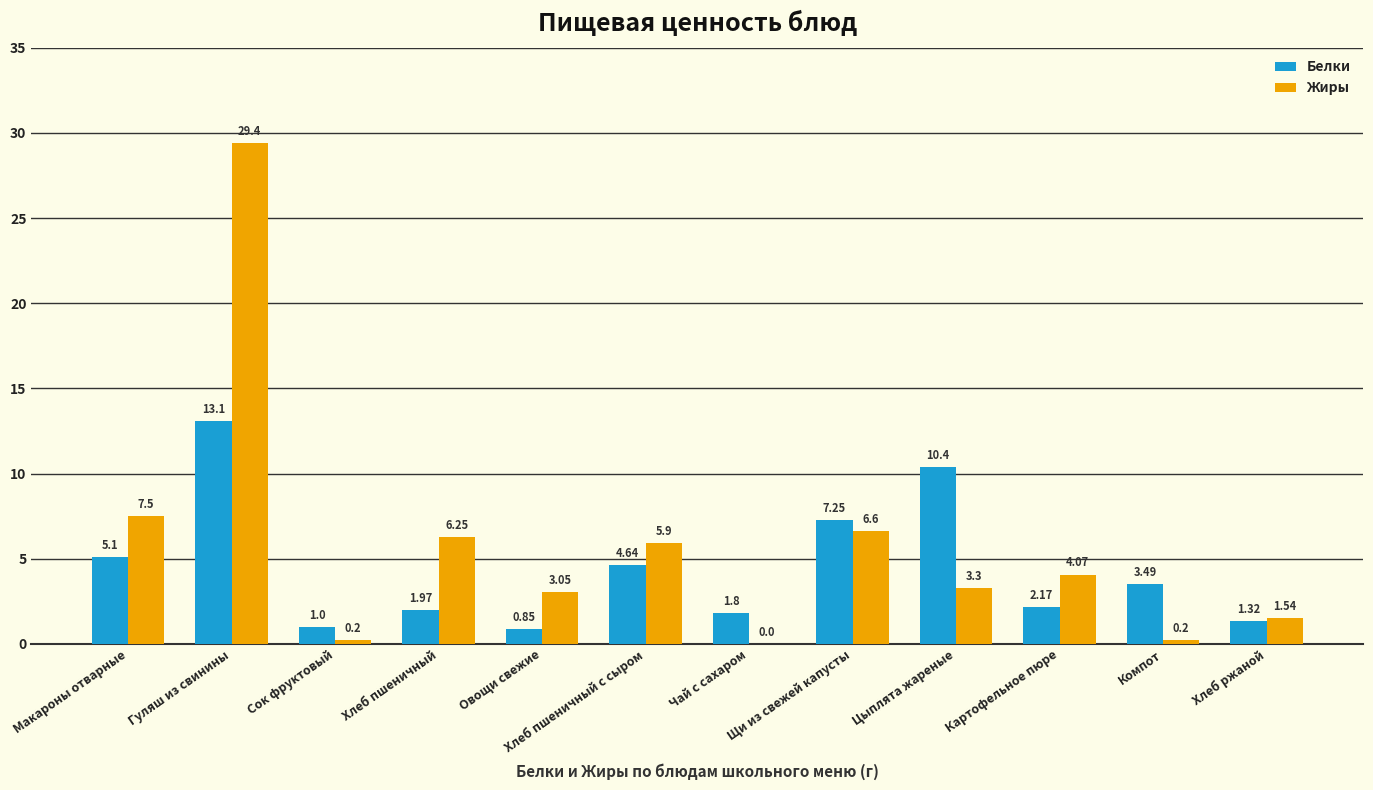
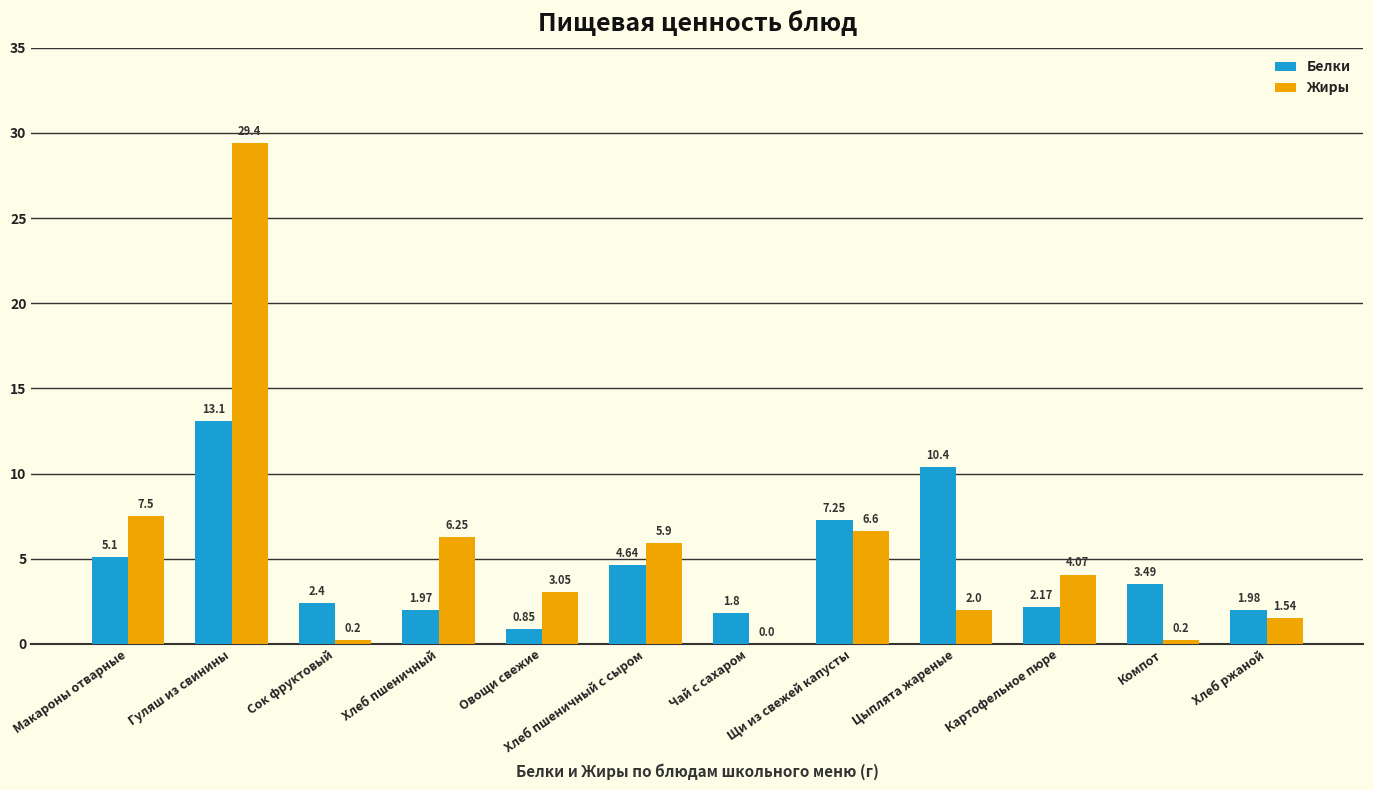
  {
    "Белки": {
      "Макароны отварные": 5.1,
      "Гуляш из свинины": 13.1,
-     "Сок фруктовый": 1.0,
+     "Сок фруктовый": 2.4,
      "Хлеб пшеничный": 1.97,
      "Овощи свежие": 0.85,
      "Хлеб пшеничный с сыром": 4.64,
      "Чай с сахаром": 1.8,
      "Щи из свежей капусты": 7.25,
      "Цыплята жареные": 10.4,
      "Картофельное пюре": 2.17,
      "Компот": 3.49,
-     "Хлеб ржаной": 1.32
+     "Хлеб ржаной": 1.98
    },
    "Жиры": {
      "Макароны отварные": 7.5,
      "Гуляш из свинины": 29.4,
      "Сок фруктовый": 0.2,
      "Хлеб пшеничный": 6.25,
      "Овощи свежие": 3.05,
      "Хлеб пшеничный с сыром": 5.9,
      "Чай с сахаром": 0.0,
      "Щи из свежей капусты": 6.6,
-     "Цыплята жареные": 3.3,
+     "Цыплята жареные": 2.0,
      "Картофельное пюре": 4.07,
      "Компот": 0.2,
      "Хлеб ржаной": 1.54
    }
  }
